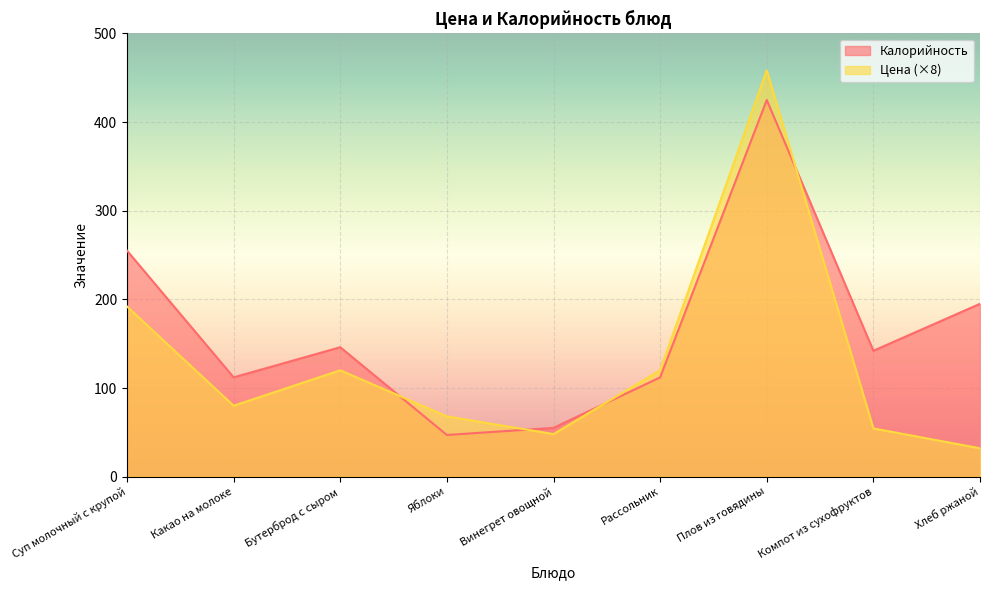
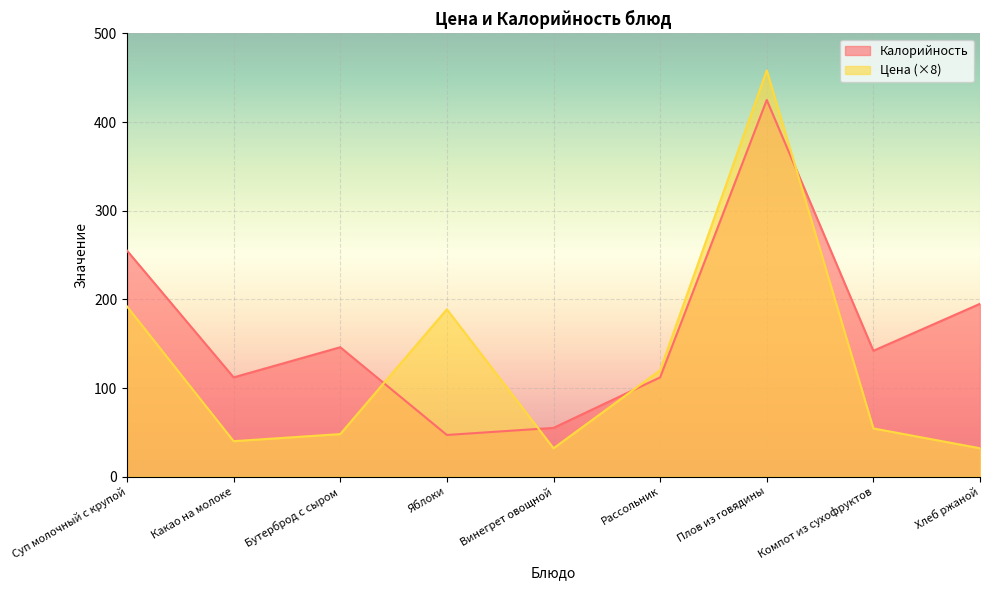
  {
    "Калорийность": {
      "Суп молочный с крупой": 260,
      "Какао на молоке": 110,
      "Бутерброд с сыром": 150,
      "Яблоки": 50,
      "Винегрет овощной": 60,
      "Рассольник": 110,
      "Плов из говядины": 430,
      "Компот из сухофруктов": 140,
      "Хлеб ржаной": 200
    },
    "Цена (×8)": {
      "Суп молочный с крупой": 190,
-     "Какао на молоке": 80,
-     "Бутерброд с сыром": 120,
-     "Яблоки": 70,
-     "Винегрет овощной": 50,
+     "Какао на молоке": 40,
+     "Бутерброд с сыром": 50,
+     "Яблоки": 190,
+     "Винегрет овощной": 30,
      "Рассольник": 120,
      "Плов из говядины": 460,
      "Компот из сухофруктов": 50,
      "Хлеб ржаной": 30
    }
  }
